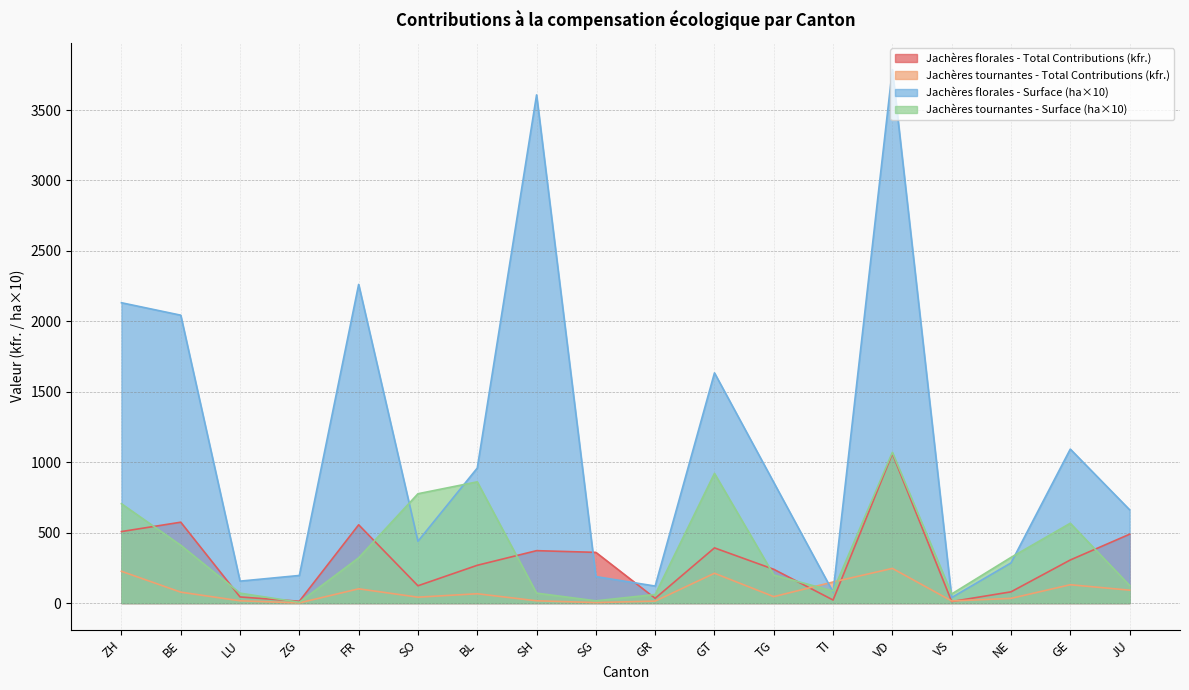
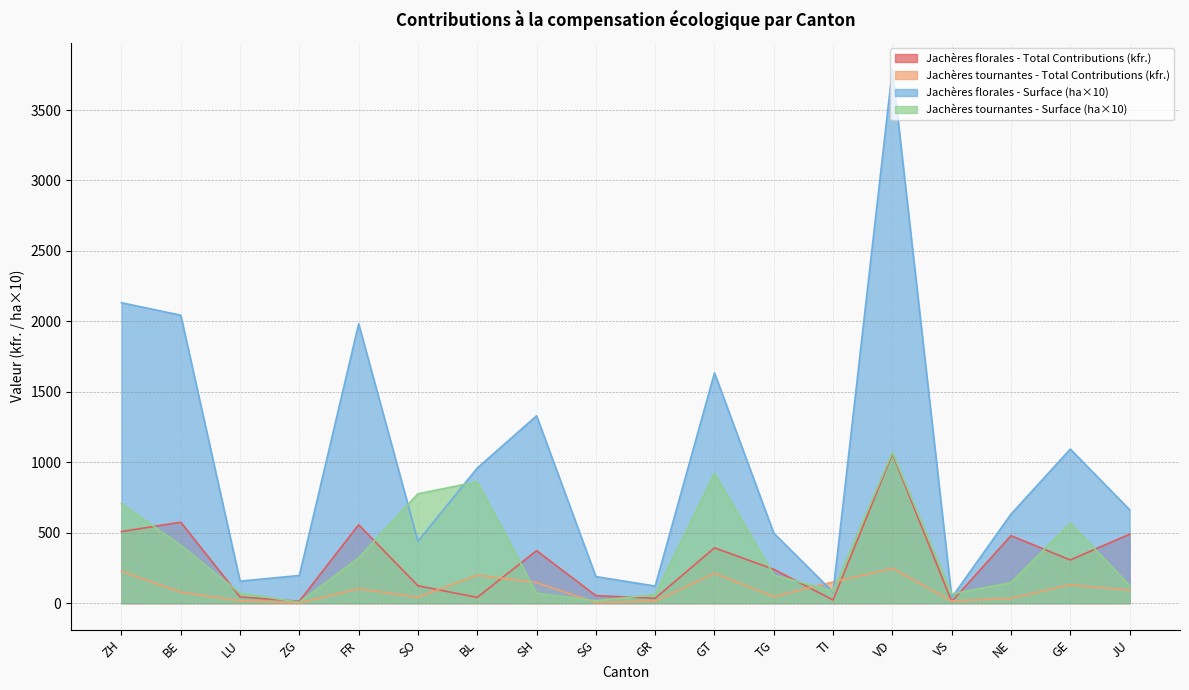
  {
    "Jachères florales - Total Contributions (kfr.)": {
      "ZH": 510,
      "BE": 570,
      "LU": 40,
      "FR": 560,
      "SO": 120,
-     "BL": 270,
+     "BL": 40,
      "SH": 370,
-     "SG": 360,
+     "SG": 50,
      "GR": 30,
      "GT": 390,
      "TG": 240,
      "TI": 20,
-     "NE": 80,
+     "NE": 480,
      "GE": 310,
      "JU": 490
    },
    "Jachères tournantes - Total Contributions (kfr.)": {
      "ZH": 230,
      "BE": 80,
      "LU": 20,
      "FR": 100,
      "SO": 40,
-     "BL": 70,
-     "SH": 20,
+     "BL": 200,
+     "SH": 150,
      "GR": 10,
      "GT": 210,
      "TG": 50,
      "TI": 150,
      "VD": 250,
      "NE": 30,
      "GE": 130,
      "JU": 90
    },
    "Jachères florales - Surface (ha×10)": {
      "ZH": 2130,
      "BE": 2040,
      "LU": 160,
      "ZG": 200,
-     "FR": 2260,
+     "FR": 1980,
      "SO": 440,
      "BL": 960,
-     "SH": 3610,
+     "SH": 1330,
      "SG": 190,
      "GR": 120,
      "GT": 1630,
-     "TG": 860,
+     "TG": 500,
      "VS": 40,
-     "NE": 290,
+     "NE": 630,
      "GE": 1090,
      "JU": 660
    },
    "Jachères tournantes - Surface (ha×10)": {
      "ZH": 710,
      "BE": 410,
      "LU": 70,
      "FR": 320,
      "SO": 780,
      "BL": 860,
      "SH": 70,
      "GR": 60,
      "GT": 920,
      "TG": 200,
      "VS": 60,
-     "NE": 320,
+     "NE": 150,
      "GE": 570,
      "JU": 130
    }
  }
